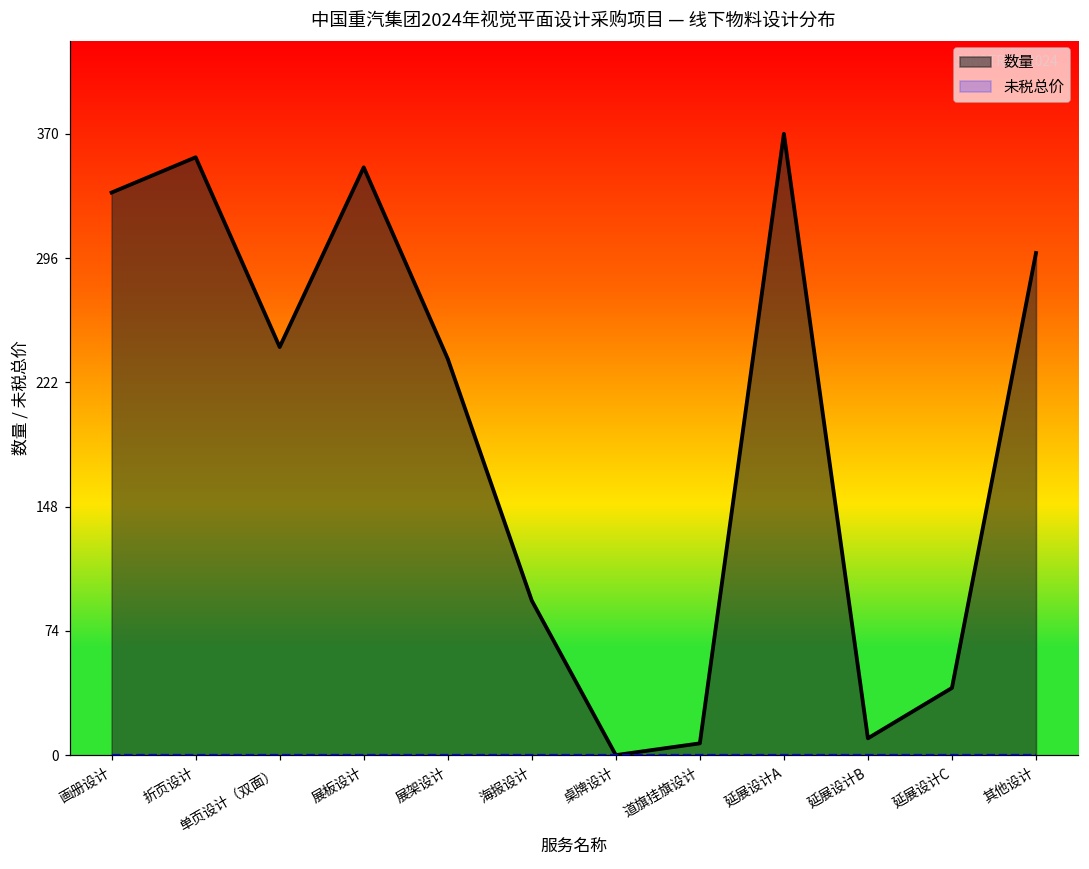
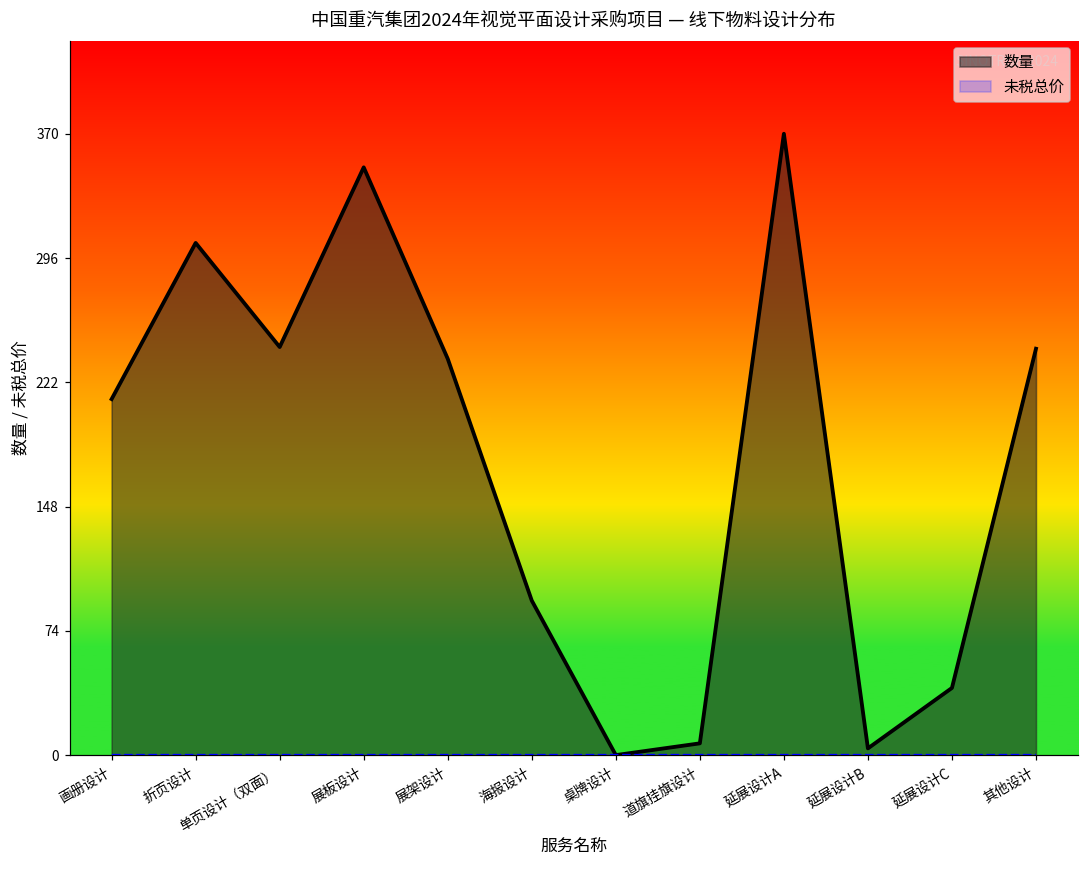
  {
    "数量": {
-     "画册设计": 335,
-     "折页设计": 356,
+     "画册设计": 212,
+     "折页设计": 305,
      "单页设计（双面）": 243,
      "展板设计": 350,
      "展架设计": 236,
      "海报设计": 92,
      "道旗挂旗设计": 7,
      "延展设计A": 370,
-     "延展设计B": 10,
+     "延展设计B": 4,
      "延展设计C": 40,
-     "其他设计": 299
+     "其他设计": 242
    },
    "未税总价": {
      "画册设计": 0,
      "折页设计": 0,
      "单页设计（双面）": 0,
      "展板设计": 0,
      "展架设计": 0,
      "海报设计": 0,
      "道旗挂旗设计": 0,
      "延展设计A": 0,
      "延展设计B": 0,
      "延展设计C": 0,
      "其他设计": 0
    }
  }
